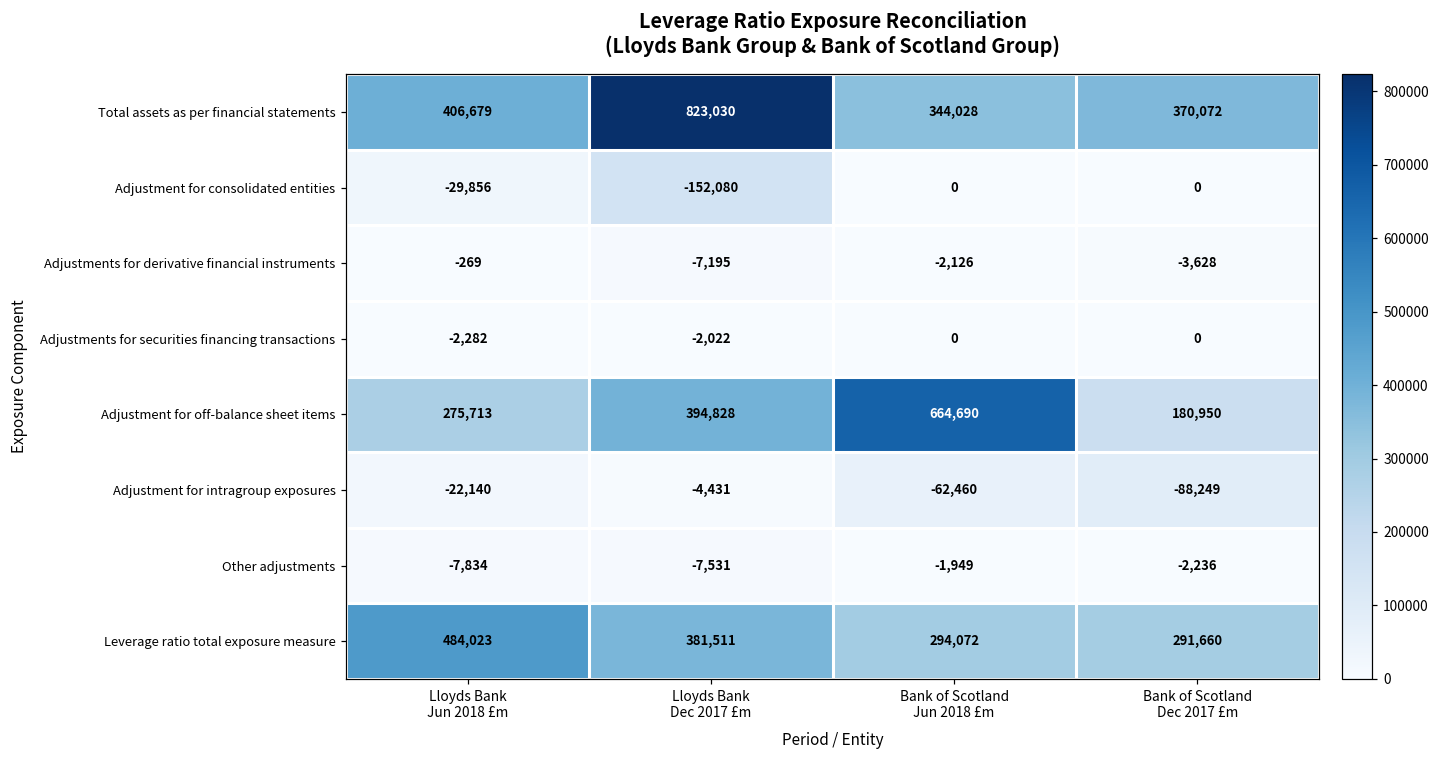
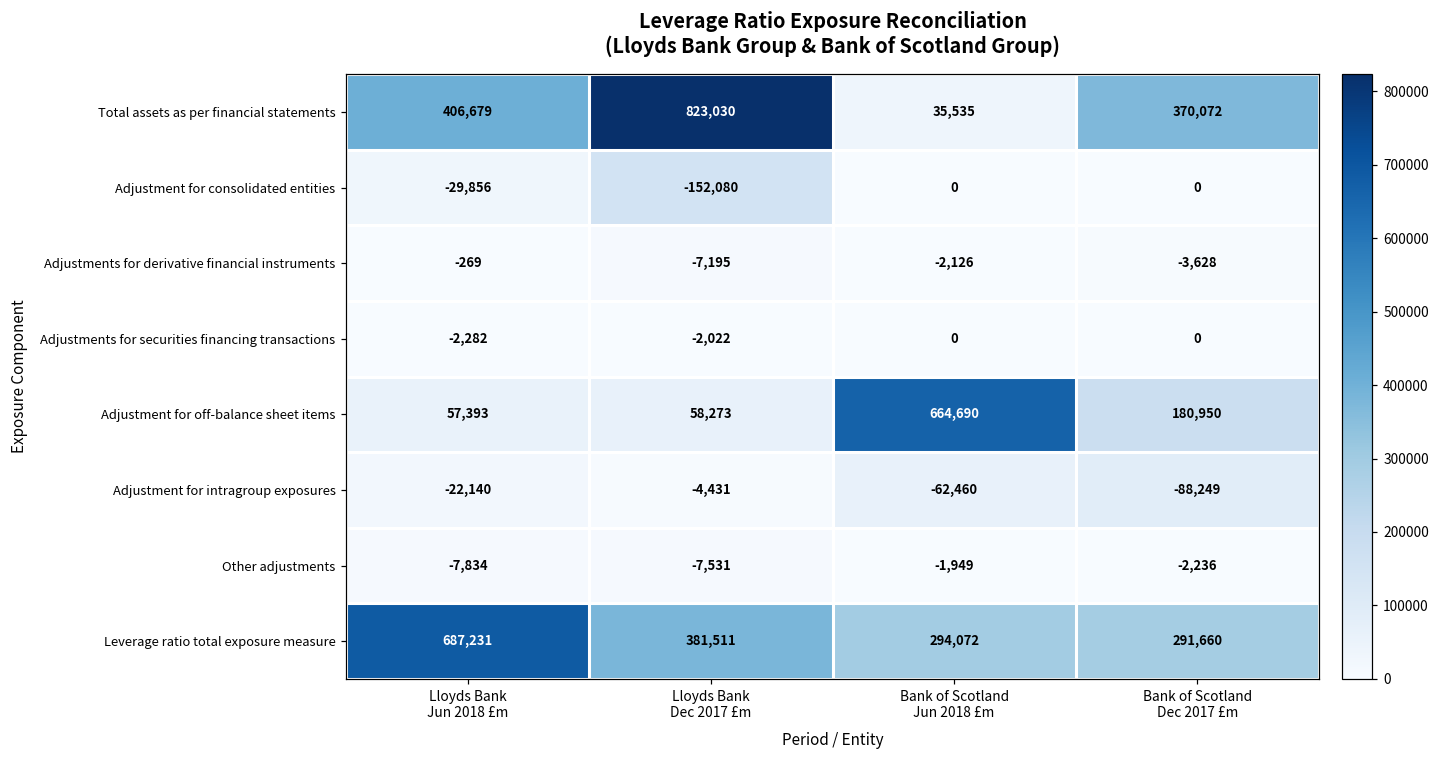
  {
    "Total assets as per financial statements": {
      "Lloyds Bank Jun 2018 £m": "406,679",
      "Lloyds Bank Dec 2017 £m": "823,030",
-     "Bank of Scotland Jun 2018 £m": "344,028",
+     "Bank of Scotland Jun 2018 £m": "35,535",
      "Bank of Scotland Dec 2017 £m": "370,072"
    },
    "Adjustment for consolidated entities": {
      "Lloyds Bank Jun 2018 £m": "-29,856",
      "Lloyds Bank Dec 2017 £m": "-152,080",
      "Bank of Scotland Jun 2018 £m": "0",
      "Bank of Scotland Dec 2017 £m": "0"
    },
    "Adjustments for derivative financial instruments": {
      "Lloyds Bank Jun 2018 £m": "-269",
      "Lloyds Bank Dec 2017 £m": "-7,195",
      "Bank of Scotland Jun 2018 £m": "-2,126",
      "Bank of Scotland Dec 2017 £m": "-3,628"
    },
    "Adjustments for securities financing transactions": {
      "Lloyds Bank Jun 2018 £m": "-2,282",
      "Lloyds Bank Dec 2017 £m": "-2,022",
      "Bank of Scotland Jun 2018 £m": "0",
      "Bank of Scotland Dec 2017 £m": "0"
    },
    "Adjustment for off-balance sheet items": {
-     "Lloyds Bank Jun 2018 £m": "275,713",
-     "Lloyds Bank Dec 2017 £m": "394,828",
+     "Lloyds Bank Jun 2018 £m": "57,393",
+     "Lloyds Bank Dec 2017 £m": "58,273",
      "Bank of Scotland Jun 2018 £m": "664,690",
      "Bank of Scotland Dec 2017 £m": "180,950"
    },
    "Adjustment for intragroup exposures": {
      "Lloyds Bank Jun 2018 £m": "-22,140",
      "Lloyds Bank Dec 2017 £m": "-4,431",
      "Bank of Scotland Jun 2018 £m": "-62,460",
      "Bank of Scotland Dec 2017 £m": "-88,249"
    },
    "Other adjustments": {
      "Lloyds Bank Jun 2018 £m": "-7,834",
      "Lloyds Bank Dec 2017 £m": "-7,531",
      "Bank of Scotland Jun 2018 £m": "-1,949",
      "Bank of Scotland Dec 2017 £m": "-2,236"
    },
    "Leverage ratio total exposure measure": {
-     "Lloyds Bank Jun 2018 £m": "484,023",
+     "Lloyds Bank Jun 2018 £m": "687,231",
      "Lloyds Bank Dec 2017 £m": "381,511",
      "Bank of Scotland Jun 2018 £m": "294,072",
      "Bank of Scotland Dec 2017 £m": "291,660"
    }
  }
